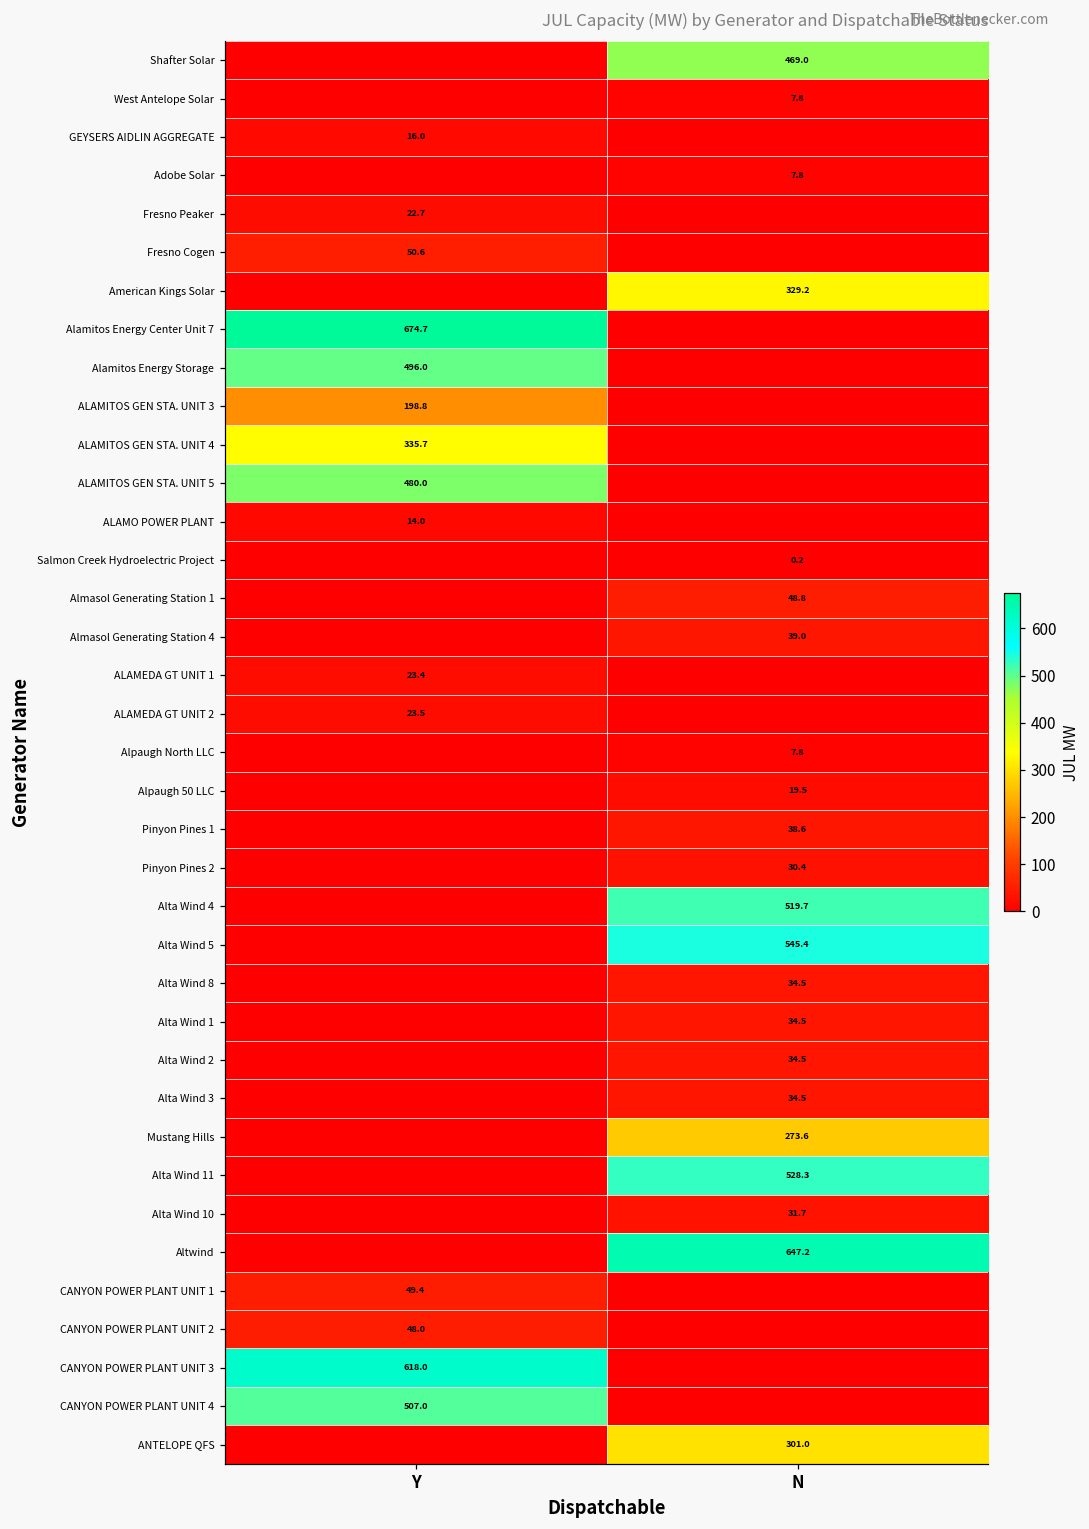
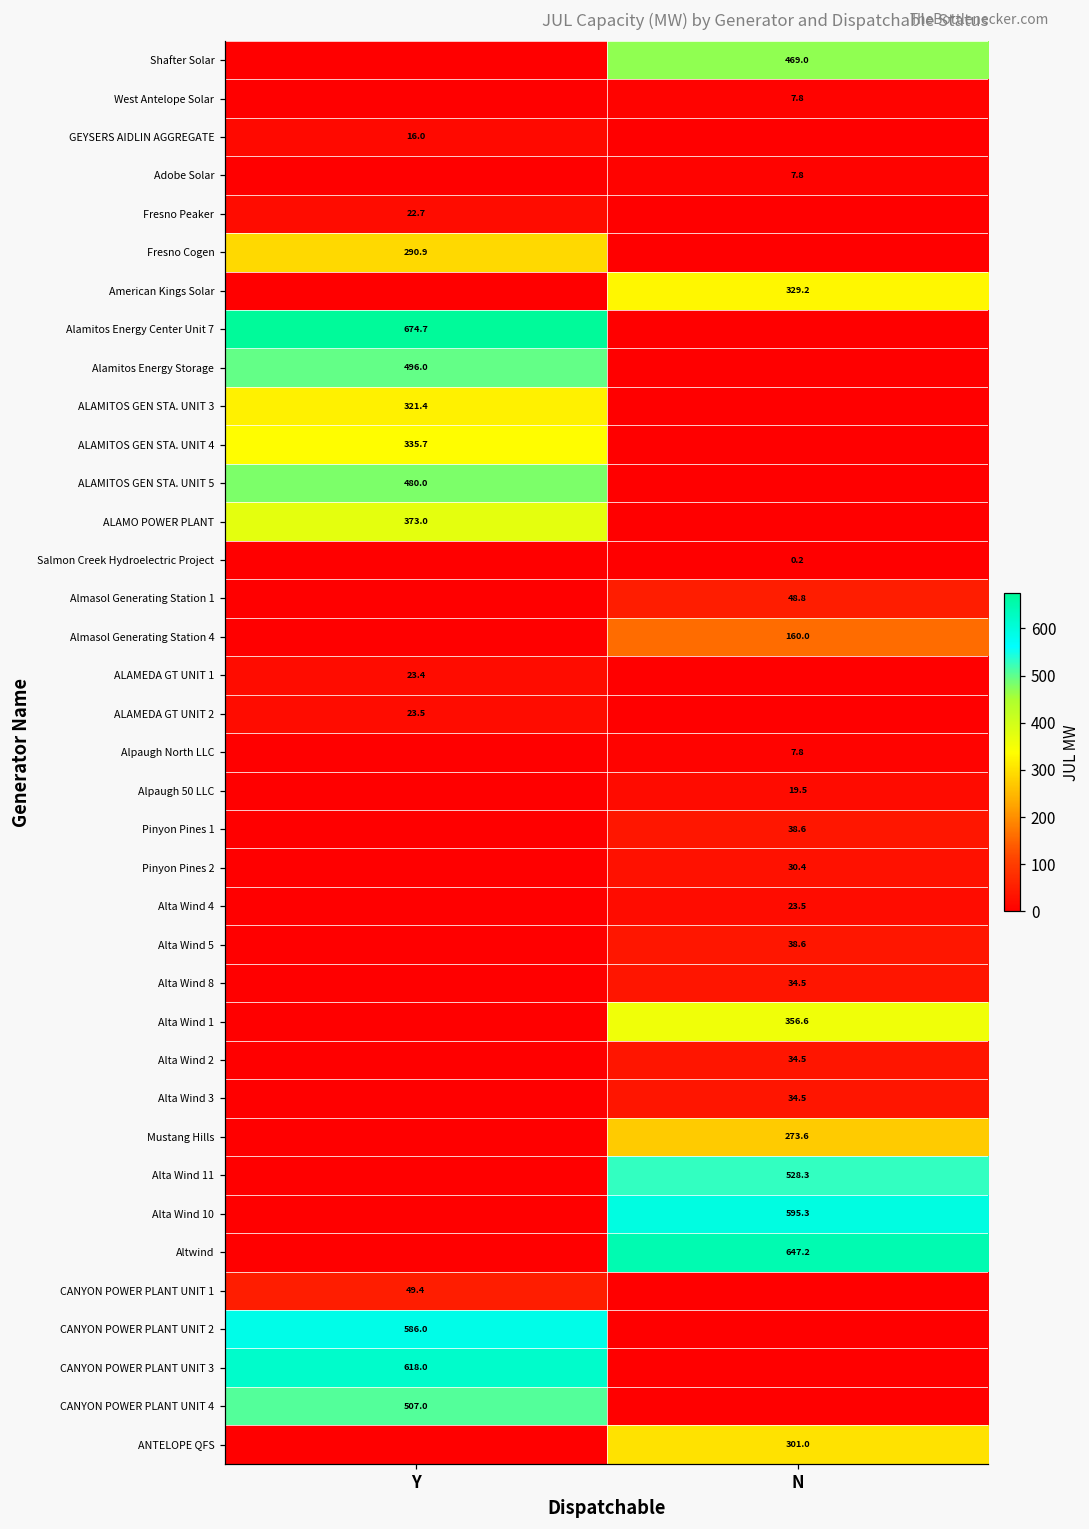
  {
    "Shafter Solar": {
      "N": 469.0
    },
    "West Antelope Solar": {
      "N": 7.8
    },
    "GEYSERS AIDLIN AGGREGATE": {
      "Y": 16.0
    },
    "Adobe Solar": {
      "N": 7.8
    },
    "Fresno Peaker": {
      "Y": 22.7
    },
    "Fresno Cogen": {
-     "Y": 50.6
+     "Y": 290.9
    },
    "American Kings Solar": {
      "N": 329.2
    },
    "Alamitos Energy Center Unit 7": {
      "Y": 674.7
    },
    "Alamitos Energy Storage": {
      "Y": 496.0
    },
    "ALAMITOS GEN STA. UNIT 3": {
-     "Y": 198.8
+     "Y": 321.4
    },
    "ALAMITOS GEN STA. UNIT 4": {
      "Y": 335.7
    },
    "ALAMITOS GEN STA. UNIT 5": {
      "Y": 480.0
    },
    "ALAMO POWER PLANT": {
-     "Y": 14.0
+     "Y": 373.0
    },
    "Salmon Creek Hydroelectric Project": {
      "N": 0.2
    },
    "Almasol Generating Station 1": {
      "N": 48.8
    },
    "Almasol Generating Station 4": {
-     "N": 39.0
+     "N": 160.0
    },
    "ALAMEDA GT UNIT 1": {
      "Y": 23.4
    },
    "ALAMEDA GT UNIT 2": {
      "Y": 23.5
    },
    "Alpaugh North LLC": {
      "N": 7.8
    },
    "Alpaugh 50 LLC": {
      "N": 19.5
    },
    "Pinyon Pines 1": {
      "N": 38.6
    },
    "Pinyon Pines 2": {
      "N": 30.4
    },
    "Alta Wind 4": {
-     "N": 519.7
+     "N": 23.5
    },
    "Alta Wind 5": {
-     "N": 545.4
+     "N": 38.6
    },
    "Alta Wind 8": {
      "N": 34.5
    },
    "Alta Wind 1": {
-     "N": 34.5
+     "N": 356.6
    },
    "Alta Wind 2": {
      "N": 34.5
    },
    "Alta Wind 3": {
      "N": 34.5
    },
    "Mustang Hills": {
      "N": 273.6
    },
    "Alta Wind 11": {
      "N": 528.3
    },
    "Alta Wind 10": {
-     "N": 31.7
+     "N": 595.3
    },
    "Altwind": {
      "N": 647.2
    },
    "CANYON POWER PLANT UNIT 1": {
      "Y": 49.4
    },
    "CANYON POWER PLANT UNIT 2": {
-     "Y": 48.0
+     "Y": 586.0
    },
    "CANYON POWER PLANT UNIT 3": {
      "Y": 618.0
    },
    "CANYON POWER PLANT UNIT 4": {
      "Y": 507.0
    },
    "ANTELOPE QFS": {
      "N": 301.0
    }
  }
